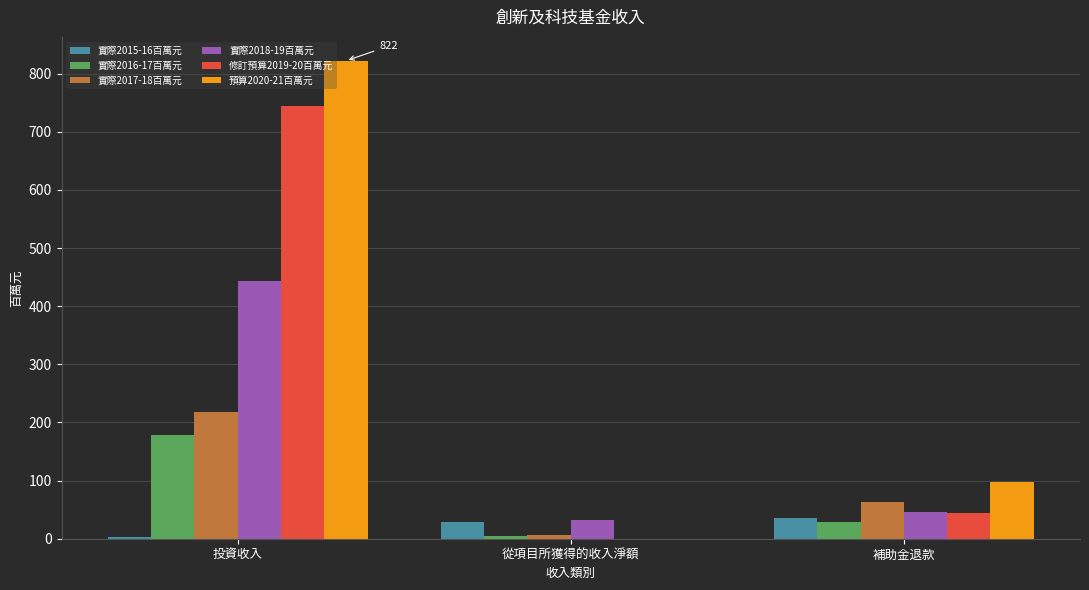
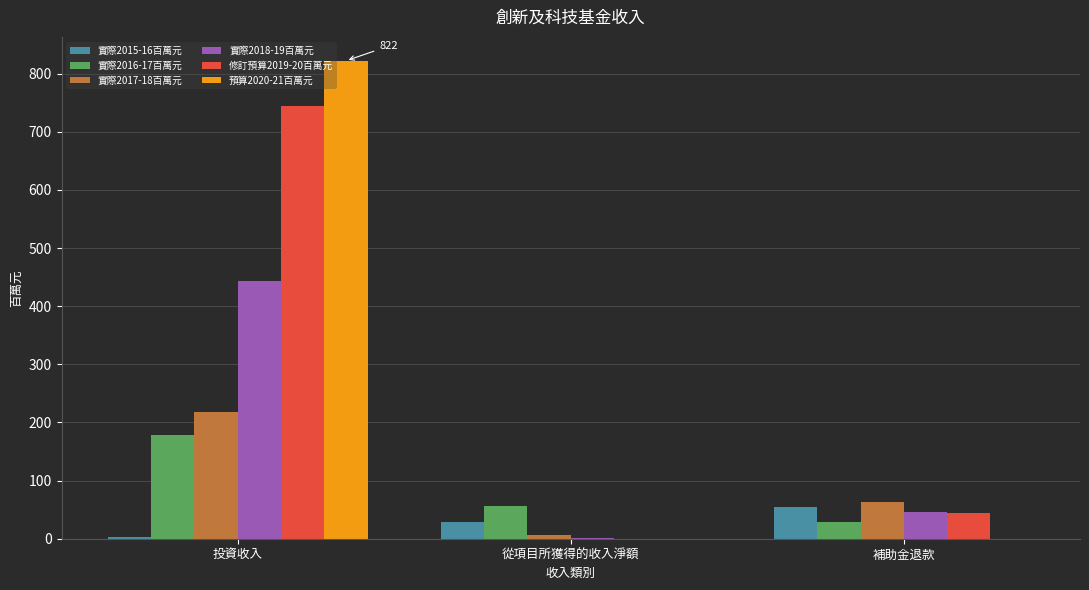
  {
    "實際2015-16百萬元": {
      "從項目所獲得的收入淨額": 30,
-     "補助金退款": 40
+     "補助金退款": 50
    },
    "實際2016-17百萬元": {
      "投資收入": 180,
-     "從項目所獲得的收入淨額": 10,
+     "從項目所獲得的收入淨額": 60,
      "補助金退款": 30
    },
    "實際2018-19百萬元": {
      "投資收入": 440,
-     "從項目所獲得的收入淨額": 30,
+     "從項目所獲得的收入淨額": 0,
      "補助金退款": 50
    },
    "預算2020-21百萬元": {
      "從項目所獲得的收入淨額": 0,
-     "補助金退款": 100
+     "補助金退款": 0
    }
  }
